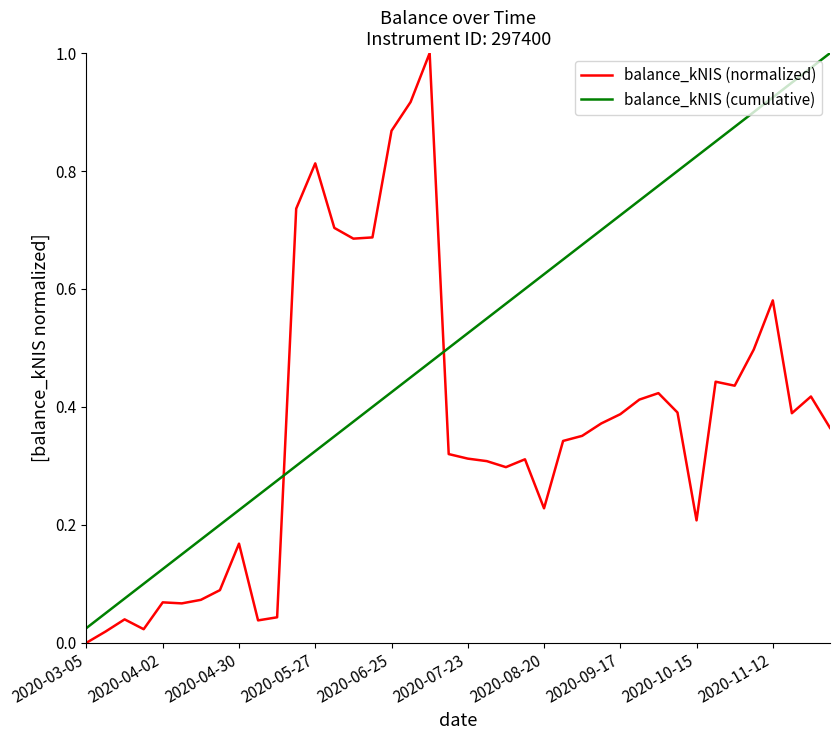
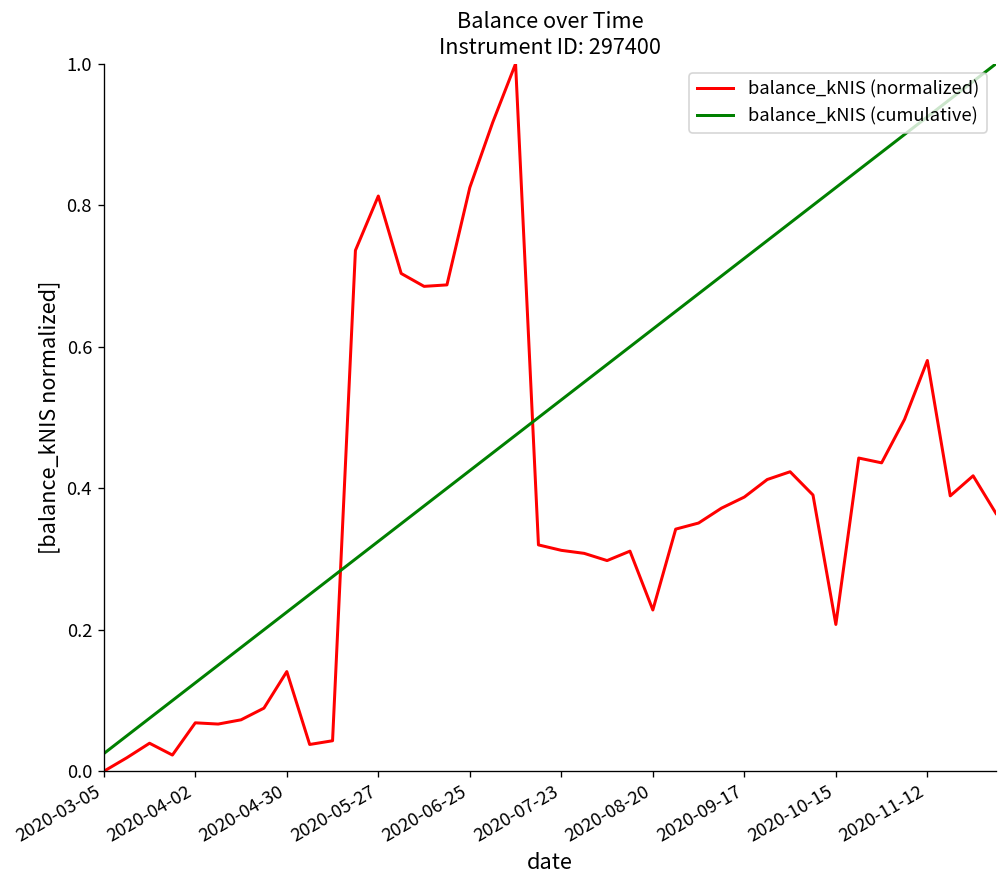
  {
    "balance_kNIS (normalized)": {
      "2020-03-05": 0.00,
      "2020-04-02": 0.07,
-     "2020-04-30": 0.17,
+     "2020-04-30": 0.14,
      "2020-05-27": 0.81,
-     "2020-06-25": 0.87,
+     "2020-06-25": 0.83,
      "2020-07-23": 0.31,
      "2020-08-20": 0.23,
      "2020-09-17": 0.39,
      "2020-10-15": 0.21,
      "2020-11-12": 0.58
    },
    "balance_kNIS (cumulative)": {
      "2020-03-05": 0.03,
      "2020-04-02": 0.13,
      "2020-04-30": 0.23,
      "2020-05-27": 0.33,
      "2020-06-25": 0.43,
      "2020-07-23": 0.53,
      "2020-08-20": 0.63,
      "2020-09-17": 0.73,
      "2020-10-15": 0.83
    }
  }
